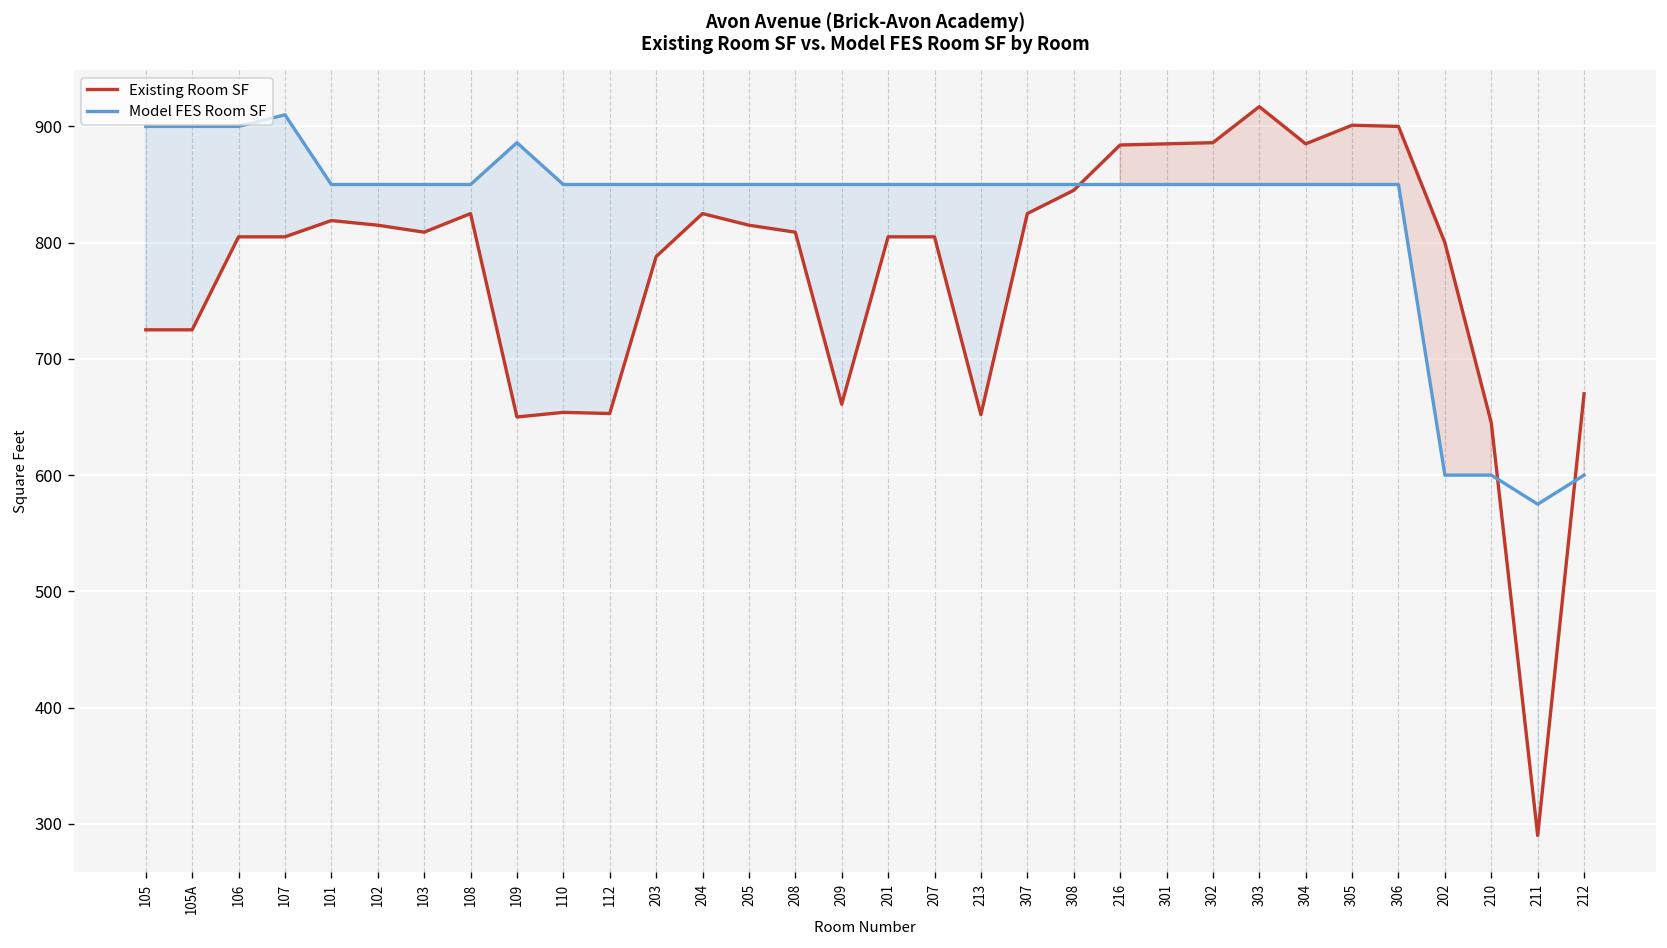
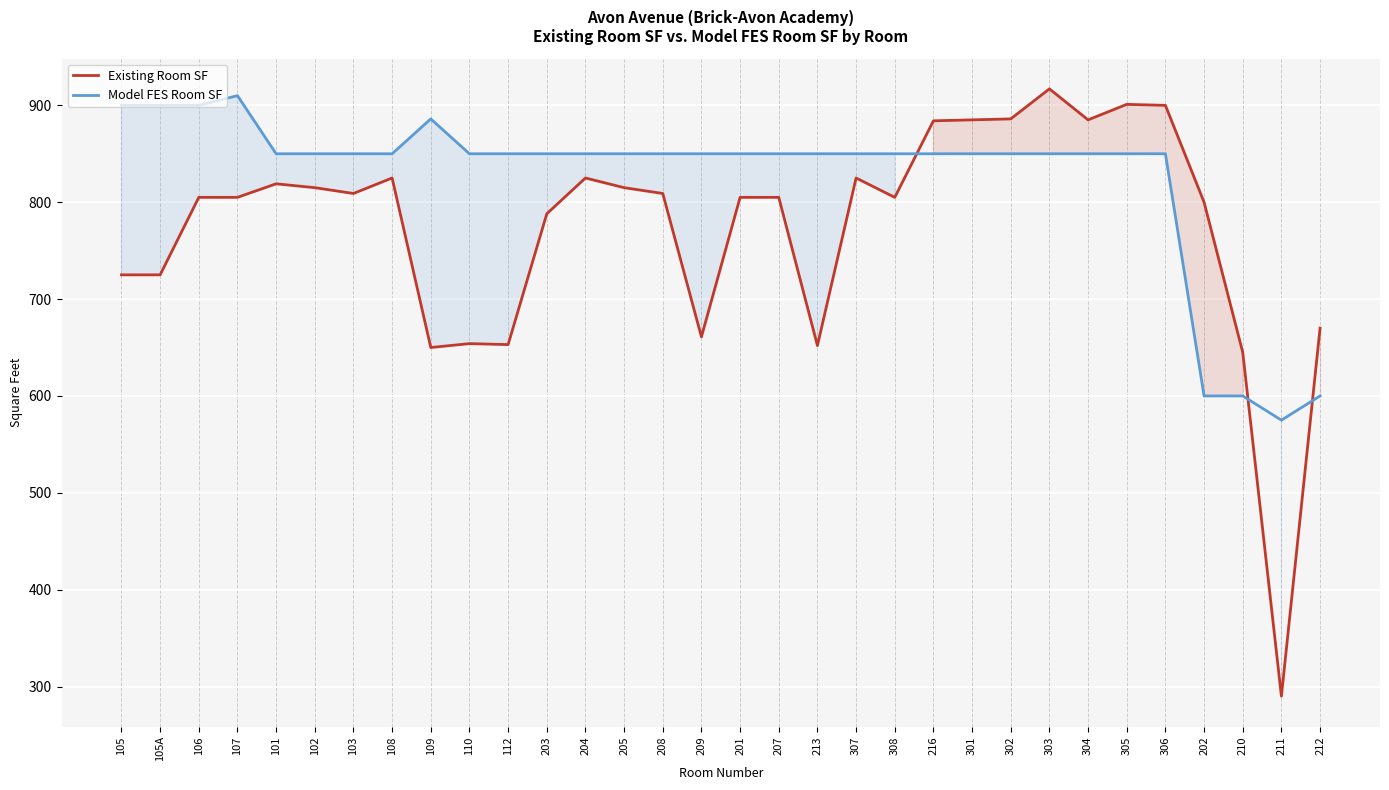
  {
    "Existing Room SF": {
      "105": 730,
      "105A": 730,
      "106": 810,
      "107": 810,
      "101": 820,
      "102": 820,
      "103": 810,
      "108": 830,
      "109": 650,
      "110": 650,
      "112": 650,
      "203": 790,
      "204": 830,
      "205": 820,
      "208": 810,
      "209": 660,
      "201": 810,
      "207": 810,
      "213": 650,
      "307": 830,
-     "308": 850,
+     "308": 810,
      "216": 880,
      "301": 890,
      "302": 890,
      "303": 920,
      "304": 890,
      "305": 900,
      "306": 900,
      "202": 800,
      "210": 650,
      "211": 290,
      "212": 670
    },
    "Model FES Room SF": {
      "107": 910,
      "101": 850,
      "102": 850,
      "103": 850,
      "108": 850,
      "109": 890,
      "110": 850,
      "112": 850,
      "203": 850,
      "204": 850,
      "205": 850,
      "208": 850,
      "209": 850,
      "201": 850,
      "207": 850,
      "213": 850,
      "307": 850,
      "308": 850,
      "216": 850,
      "301": 850,
      "302": 850,
      "303": 850,
      "304": 850,
      "305": 850,
      "306": 850,
      "202": 600,
      "210": 600,
      "211": 580,
      "212": 600
    }
  }
